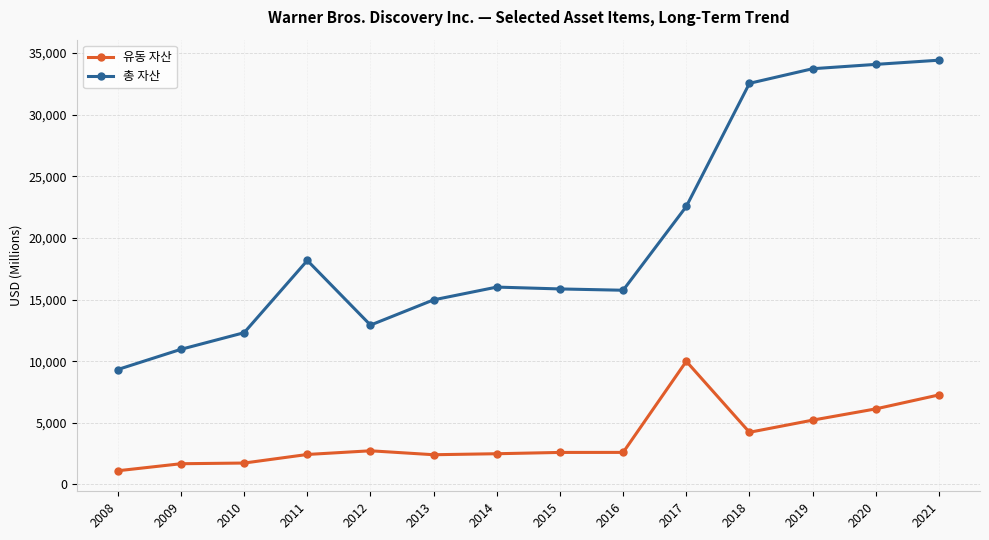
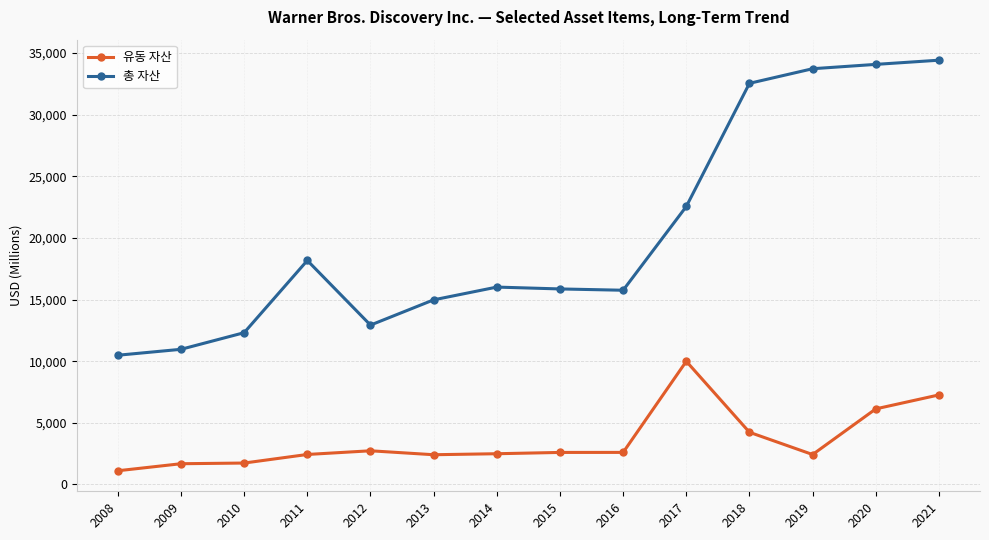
  {
    "유동 자산": {
      "2008": "1,100",
      "2009": "1,700",
      "2010": "1,700",
      "2011": "2,400",
      "2012": "2,700",
      "2013": "2,400",
      "2014": "2,500",
      "2015": "2,600",
      "2016": "2,600",
      "2017": "10,000",
      "2018": "4,200",
-     "2019": "5,200",
+     "2019": "2,400",
      "2020": "6,100",
      "2021": "7,300"
    },
    "총 자산": {
-     "2008": "9,300",
+     "2008": "10,500",
      "2009": "11,000",
      "2010": "12,300",
      "2011": "18,200",
      "2012": "12,900",
      "2013": "15,000",
      "2014": "16,000",
      "2015": "15,900",
      "2016": "15,800",
      "2017": "22,600",
      "2018": "32,600",
      "2019": "33,700",
      "2020": "34,100",
      "2021": "34,400"
    }
  }
